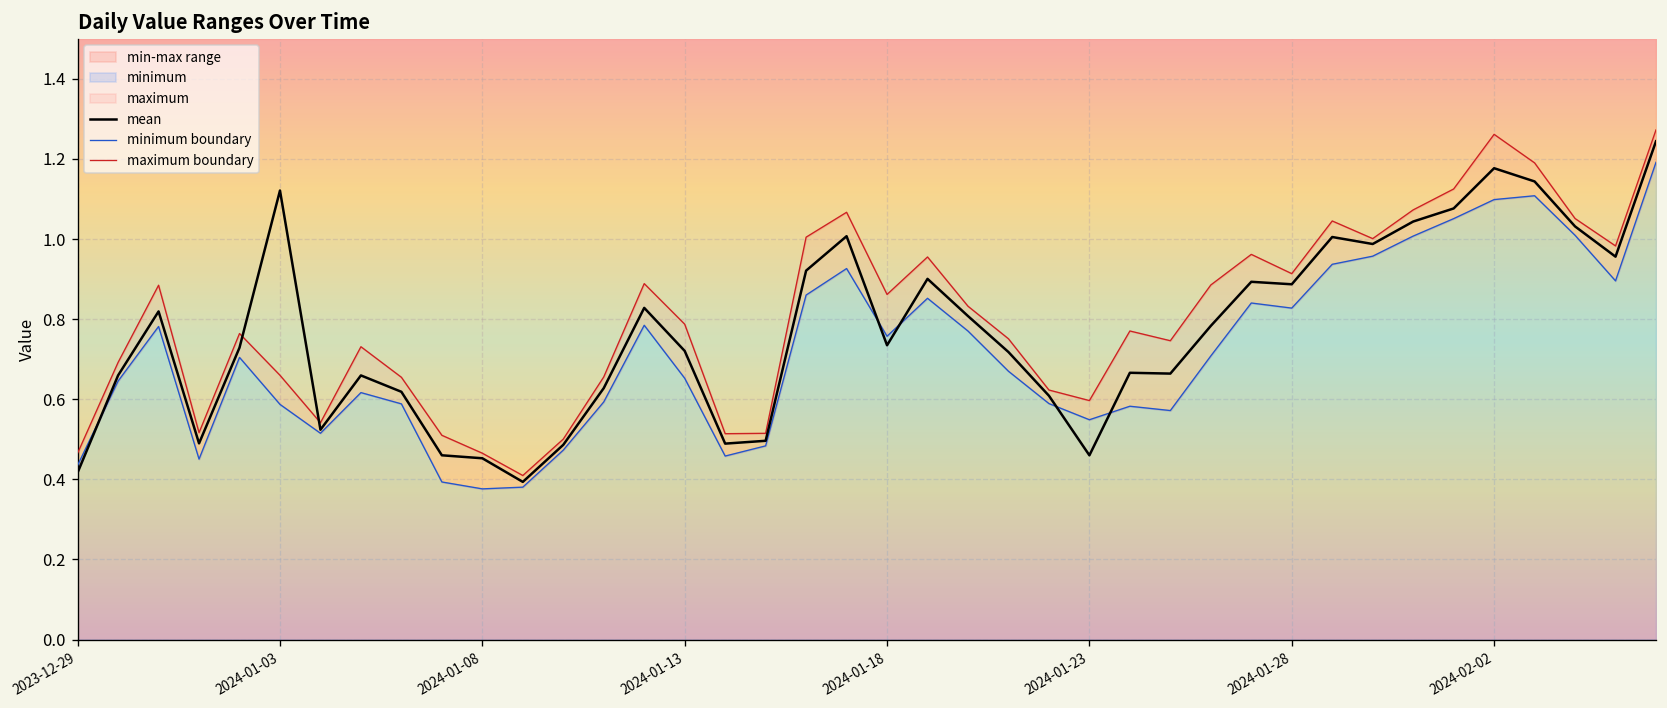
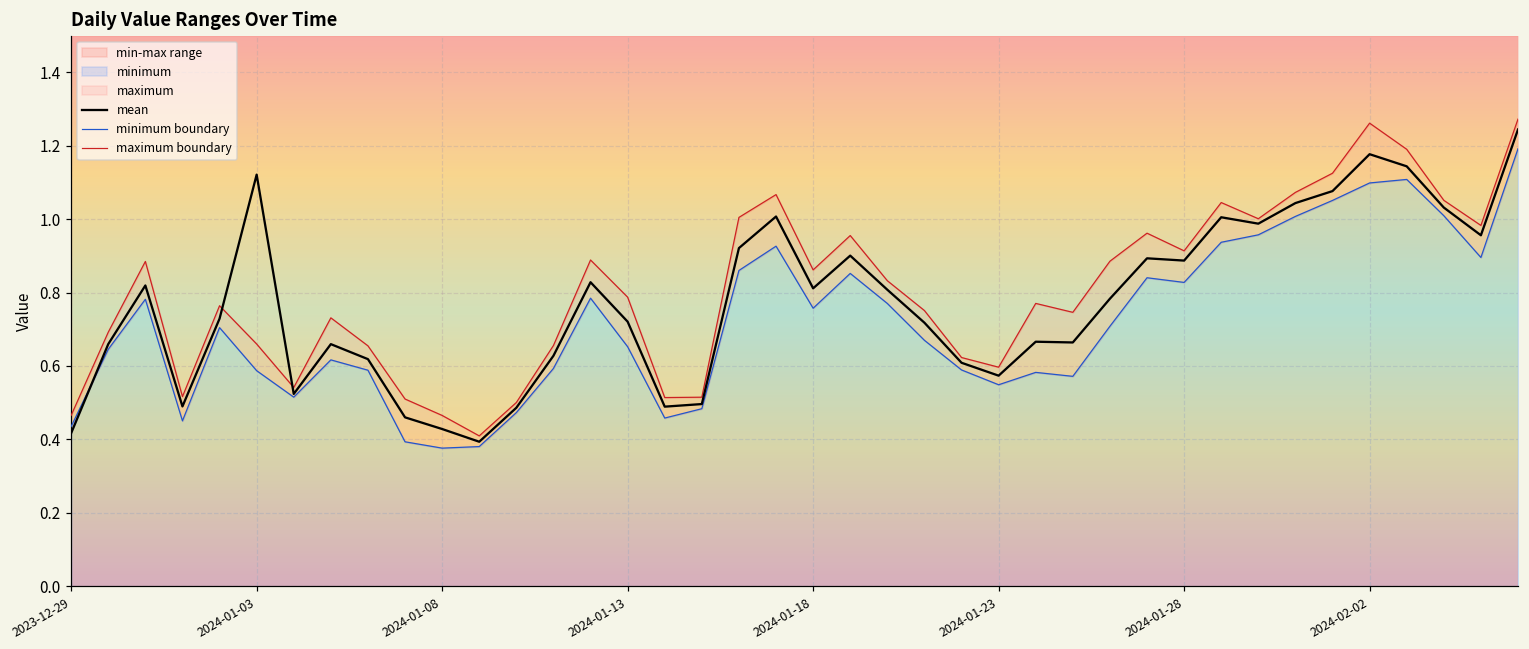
  {
    "mean": {
      "2023-12-29": 0.42,
      "2024-01-03": 1.12,
-     "2024-01-08": 0.45,
+     "2024-01-08": 0.43,
      "2024-01-13": 0.72,
-     "2024-01-18": 0.73,
-     "2024-01-23": 0.46,
+     "2024-01-18": 0.81,
+     "2024-01-23": 0.57,
      "2024-01-28": 0.89,
      "2024-02-02": 1.18
    }
  }
